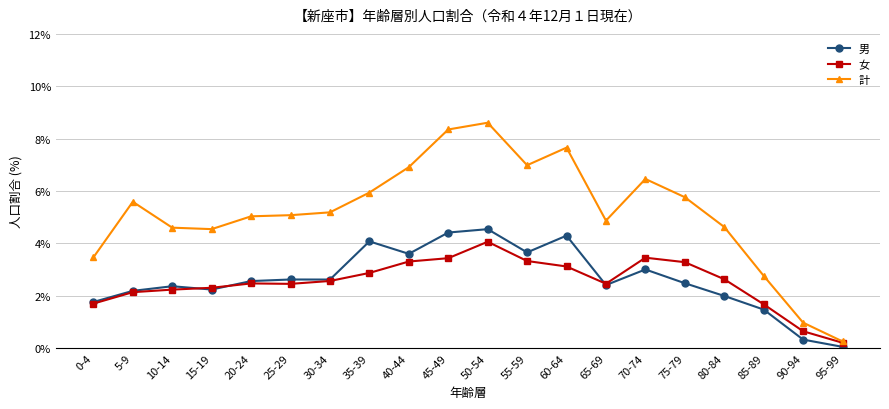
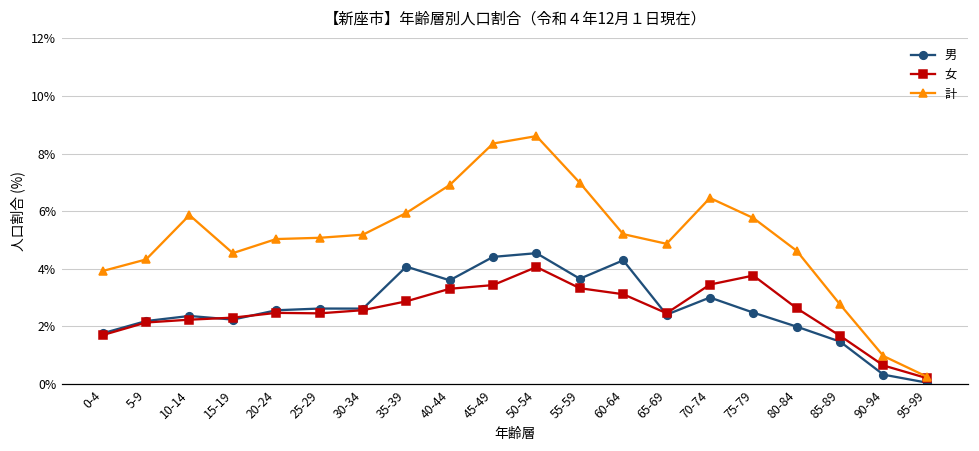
  {
    "男": {
      "10-14": "2.4%",
      "25-29": "2.6%",
      "35-39": "4.1%",
      "40-44": "3.6%",
      "45-49": "4.4%",
      "50-54": "4.5%",
      "55-59": "3.7%",
      "60-64": "4.3%",
      "70-74": "3.0%",
      "75-79": "2.5%",
      "80-84": "2.0%",
      "85-89": "1.5%",
      "90-94": "0.3%",
      "95-99": "0.1%"
    },
    "女": {
      "10-14": "2.2%",
      "25-29": "2.5%",
      "35-39": "2.9%",
      "40-44": "3.3%",
      "45-49": "3.4%",
      "50-54": "4.1%",
      "55-59": "3.3%",
      "60-64": "3.1%",
      "70-74": "3.5%",
-     "75-79": "3.3%",
+     "75-79": "3.8%",
      "80-84": "2.6%",
      "85-89": "1.7%",
      "90-94": "0.6%"
    },
    "計": {
-     "0-4": "3.5%",
-     "5-9": "5.6%",
-     "10-14": "4.6%",
+     "0-4": "3.9%",
+     "5-9": "4.3%",
+     "10-14": "5.9%",
      "15-19": "4.5%",
      "20-24": "5.0%",
      "25-29": "5.1%",
      "30-34": "5.2%",
      "35-39": "5.9%",
      "40-44": "6.9%",
      "45-49": "8.4%",
      "50-54": "8.6%",
      "55-59": "7.0%",
-     "60-64": "7.7%",
+     "60-64": "5.2%",
      "65-69": "4.9%",
      "70-74": "6.5%",
      "75-79": "5.8%",
      "80-84": "4.6%",
      "85-89": "2.8%",
      "90-94": "1.0%"
    }
  }
